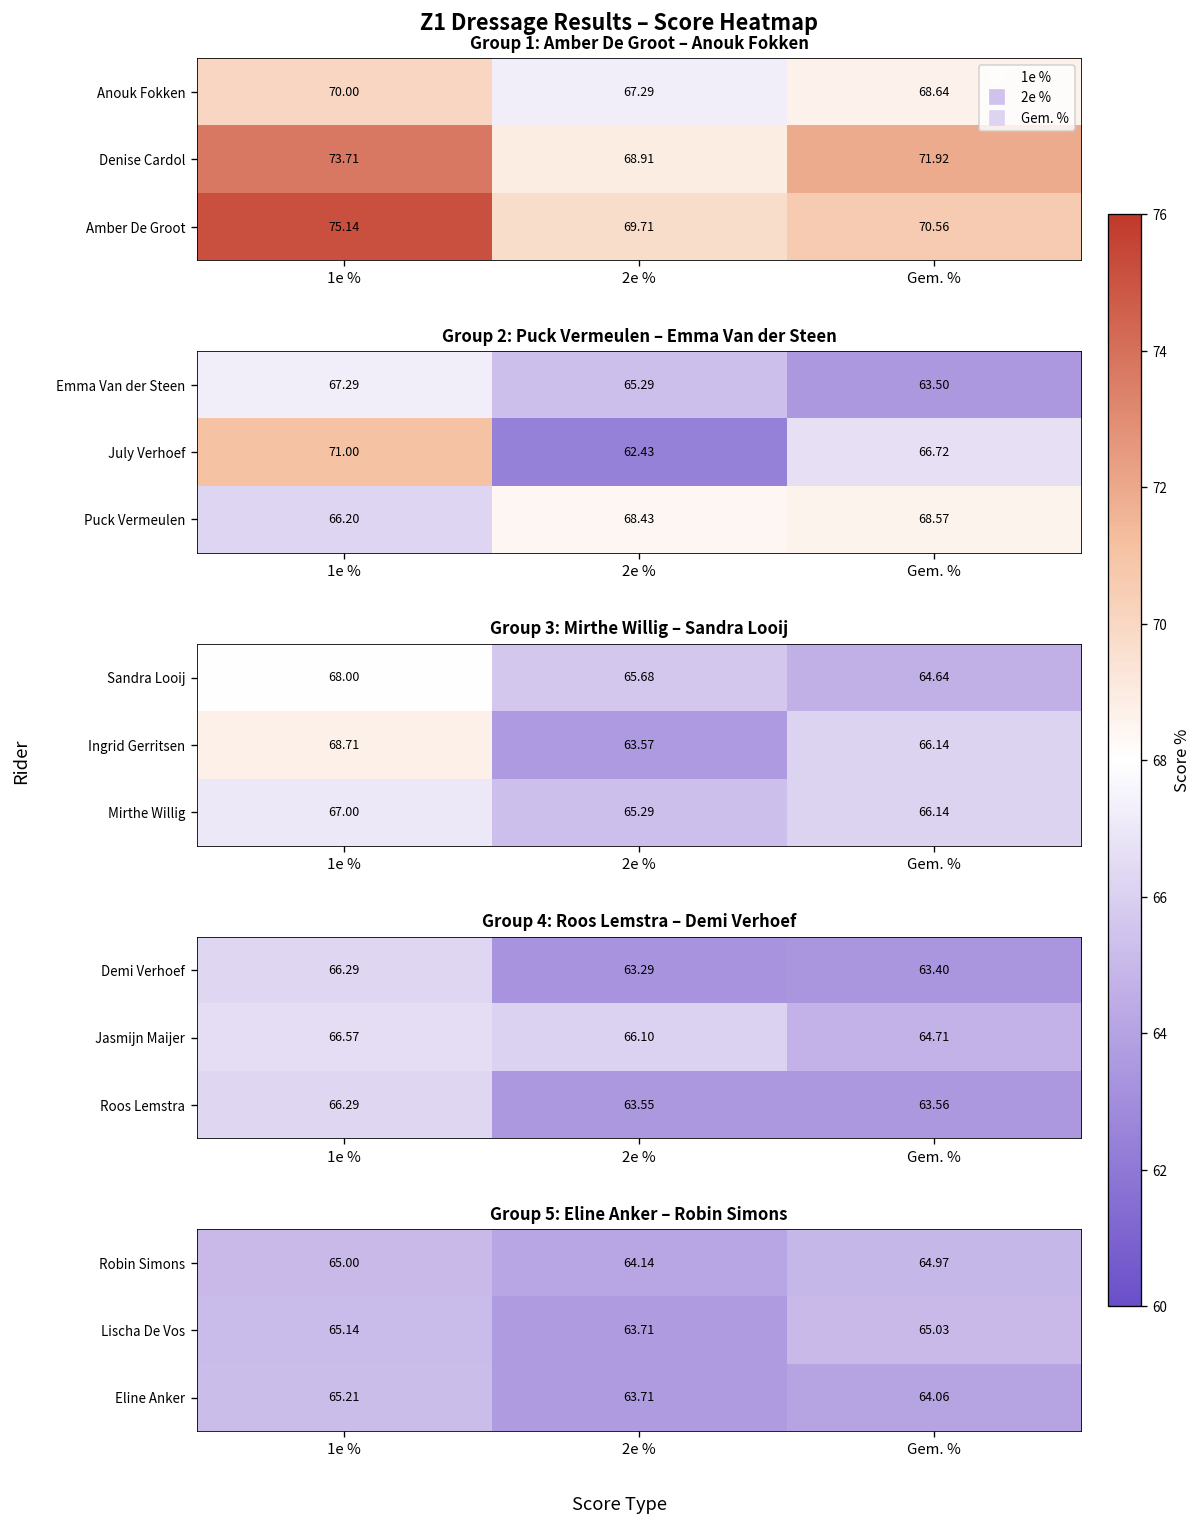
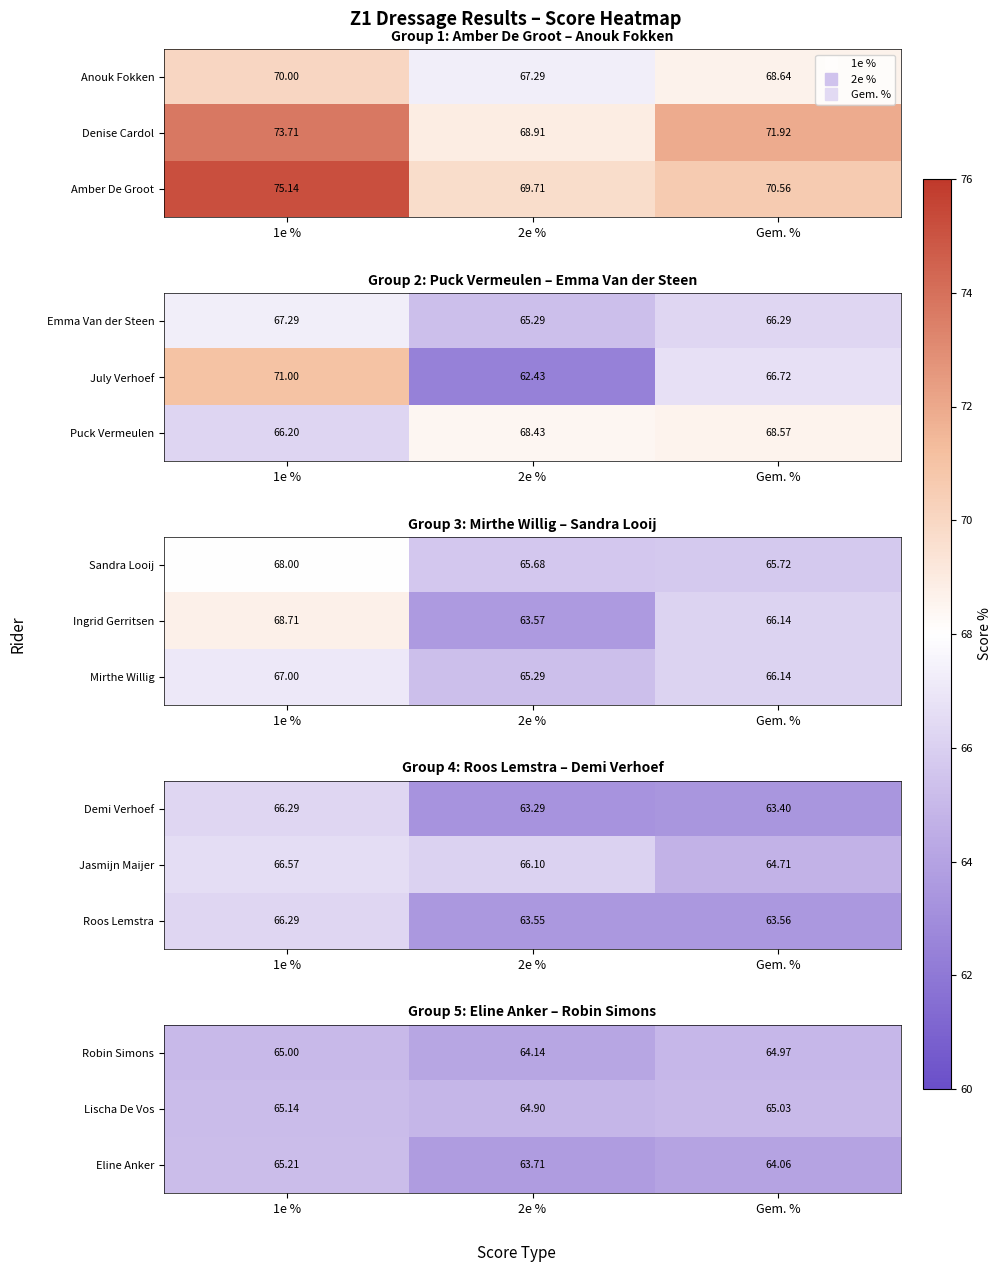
  {
    "Group 1: Amber De Groot – Anouk Fokken": {
      "Anouk Fokken": {
        "1e %": 70.00,
        "2e %": 67.29,
        "Gem. %": 68.64
      },
      "Denise Cardol": {
        "1e %": 73.71,
        "2e %": 68.91,
        "Gem. %": 71.92
      },
      "Amber De Groot": {
        "1e %": 75.14,
        "2e %": 69.71,
        "Gem. %": 70.56
      }
    },
    "Group 2: Puck Vermeulen – Emma Van der Steen": {
      "Emma Van der Steen": {
        "1e %": 67.29,
        "2e %": 65.29,
-       "Gem. %": 63.50
+       "Gem. %": 66.29
      },
      "July Verhoef": {
        "1e %": 71.00,
        "2e %": 62.43,
        "Gem. %": 66.72
      },
      "Puck Vermeulen": {
        "1e %": 66.20,
        "2e %": 68.43,
        "Gem. %": 68.57
      }
    },
    "Group 3: Mirthe Willig – Sandra Looij": {
      "Sandra Looij": {
        "1e %": 68.00,
        "2e %": 65.68,
-       "Gem. %": 64.64
+       "Gem. %": 65.72
      },
      "Ingrid Gerritsen": {
        "1e %": 68.71,
        "2e %": 63.57,
        "Gem. %": 66.14
      },
      "Mirthe Willig": {
        "1e %": 67.00,
        "2e %": 65.29,
        "Gem. %": 66.14
      }
    },
    "Group 4: Roos Lemstra – Demi Verhoef": {
      "Demi Verhoef": {
        "1e %": 66.29,
        "2e %": 63.29,
        "Gem. %": 63.40
      },
      "Jasmijn Maijer": {
        "1e %": 66.57,
        "2e %": 66.10,
        "Gem. %": 64.71
      },
      "Roos Lemstra": {
        "1e %": 66.29,
        "2e %": 63.55,
        "Gem. %": 63.56
      }
    },
    "Group 5: Eline Anker – Robin Simons": {
      "Robin Simons": {
        "1e %": 65.00,
        "2e %": 64.14,
        "Gem. %": 64.97
      },
      "Lischa De Vos": {
        "1e %": 65.14,
-       "2e %": 63.71,
+       "2e %": 64.90,
        "Gem. %": 65.03
      },
      "Eline Anker": {
        "1e %": 65.21,
        "2e %": 63.71,
        "Gem. %": 64.06
      }
    }
  }
